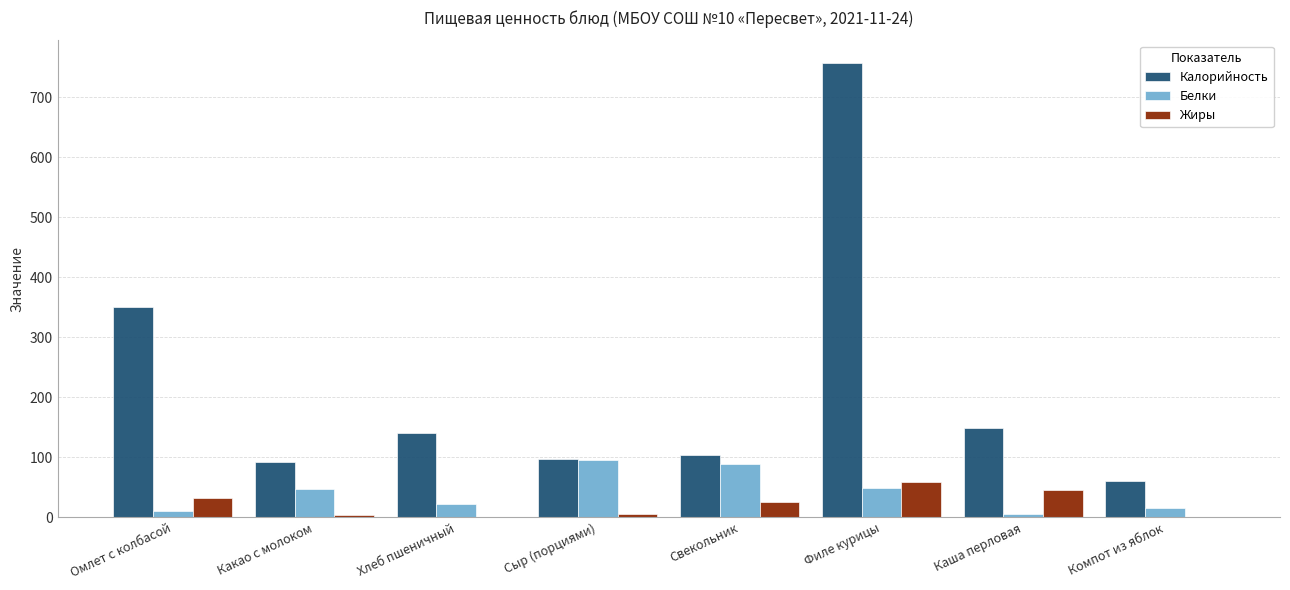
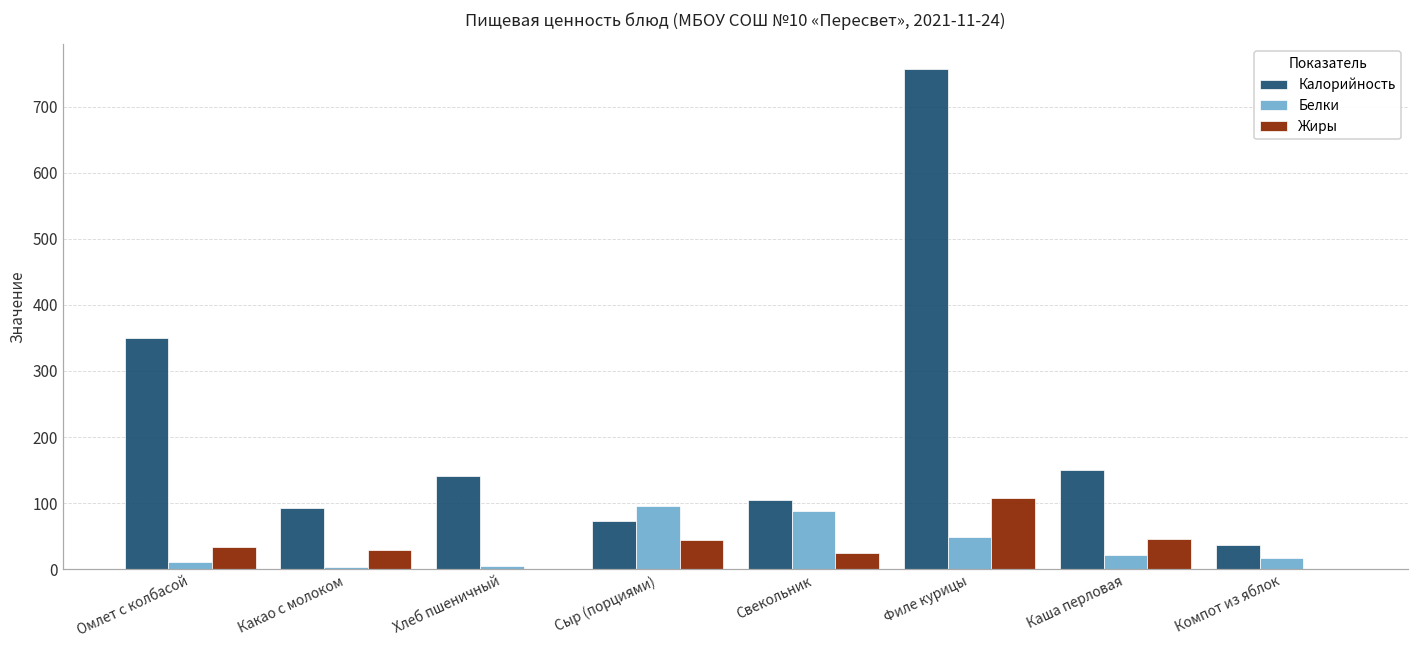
  {
    "Калорийность": {
      "Омлет с колбасой": 350,
      "Какао с молоком": 90,
      "Хлеб пшеничный": 140,
-     "Сыр (порциями)": 100,
+     "Сыр (порциями)": 70,
      "Свекольник": 100,
      "Филе курицы": 760,
      "Каша перловая": 150,
-     "Компот из яблок": 60
+     "Компот из яблок": 40
    },
    "Белки": {
      "Омлет с колбасой": 10,
-     "Какао с молоком": 50,
-     "Хлеб пшеничный": 20,
+     "Какао с молоком": 0,
+     "Хлеб пшеничный": 0,
      "Сыр (порциями)": 100,
      "Свекольник": 90,
      "Филе курицы": 50,
-     "Каша перловая": 0,
+     "Каша перловая": 20,
      "Компот из яблок": 20
    },
    "Жиры": {
      "Омлет с колбасой": 30,
-     "Какао с молоком": 0,
-     "Сыр (порциями)": 10,
+     "Какао с молоком": 30,
+     "Сыр (порциями)": 40,
      "Свекольник": 20,
-     "Филе курицы": 60,
+     "Филе курицы": 110,
      "Каша перловая": 50
    }
  }
